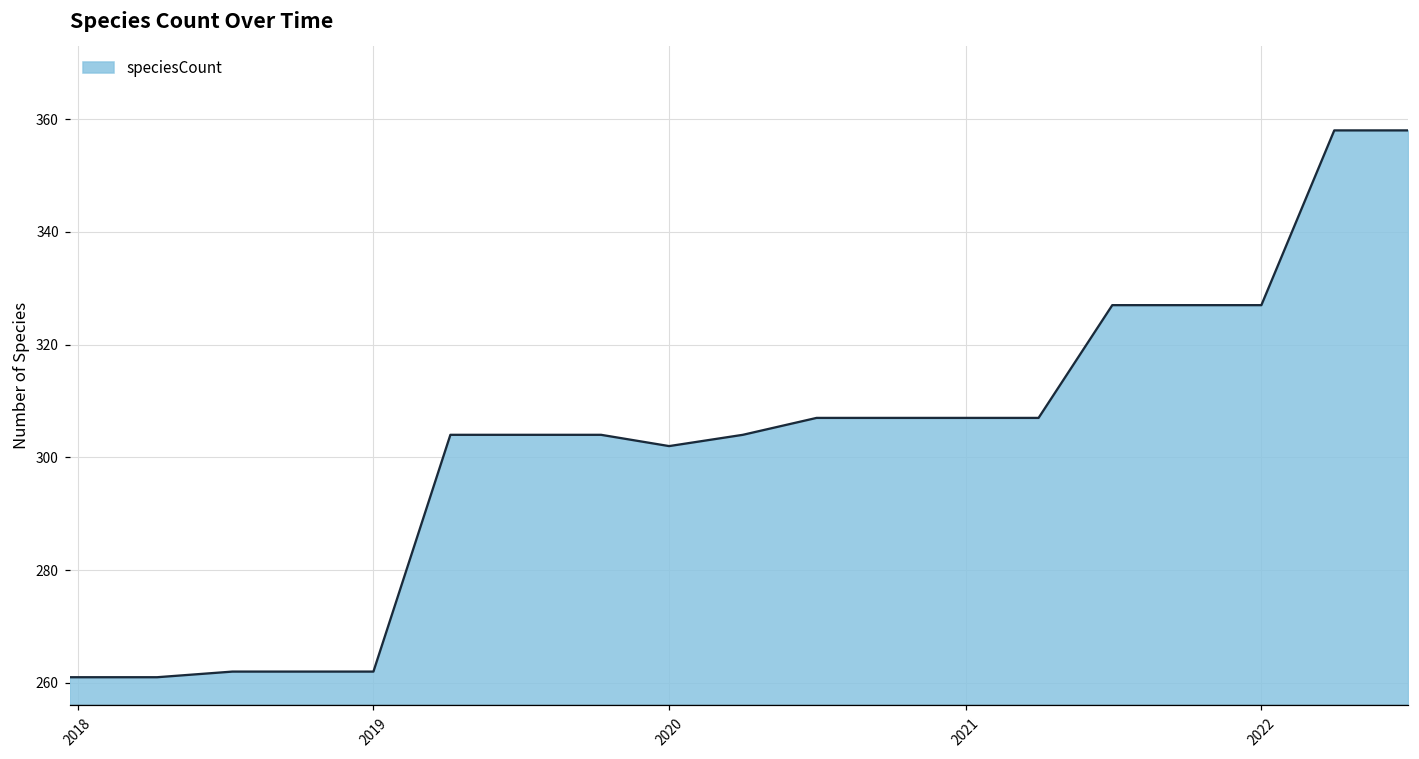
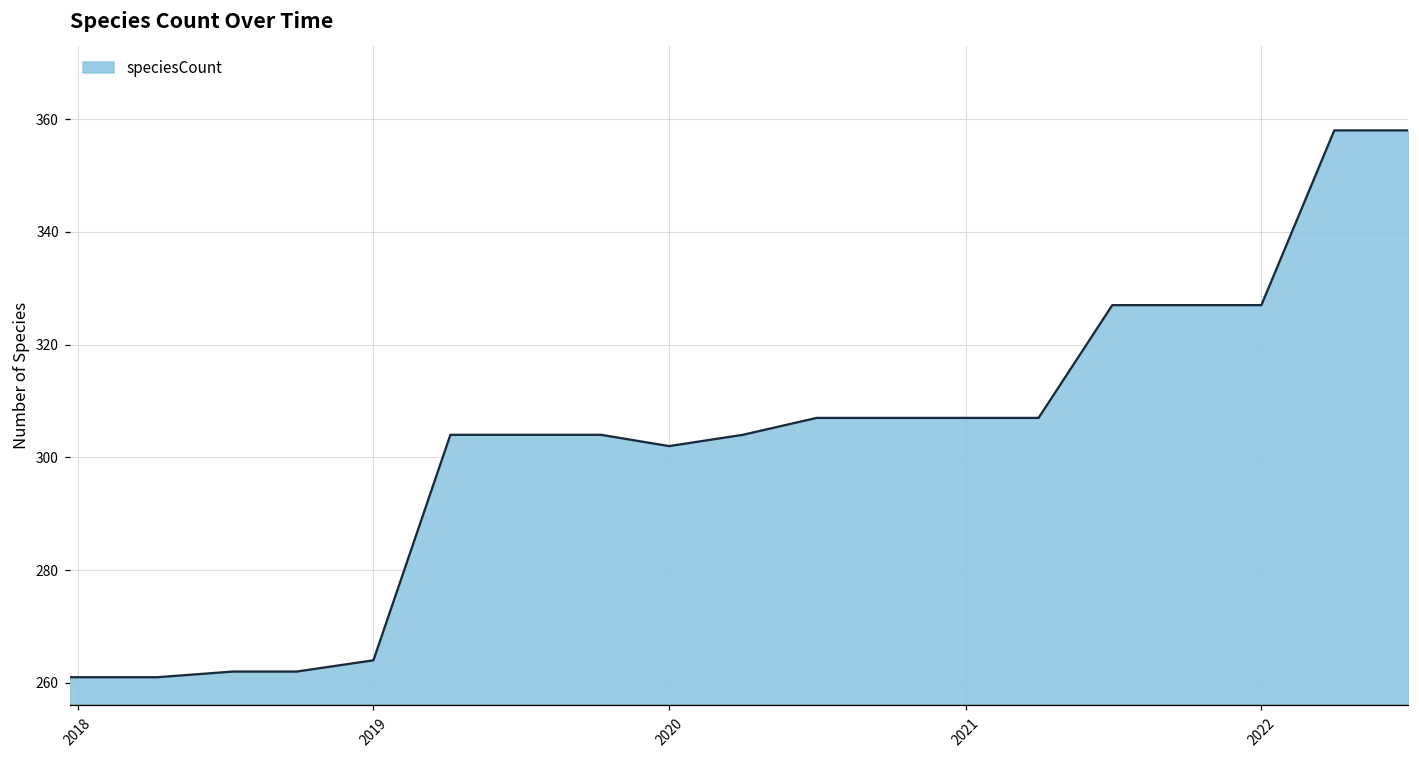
  {
-   "2019": 262,
+   "2019": 264,
    "2020": 302,
    "2021": 307,
    "2022": 327
  }
